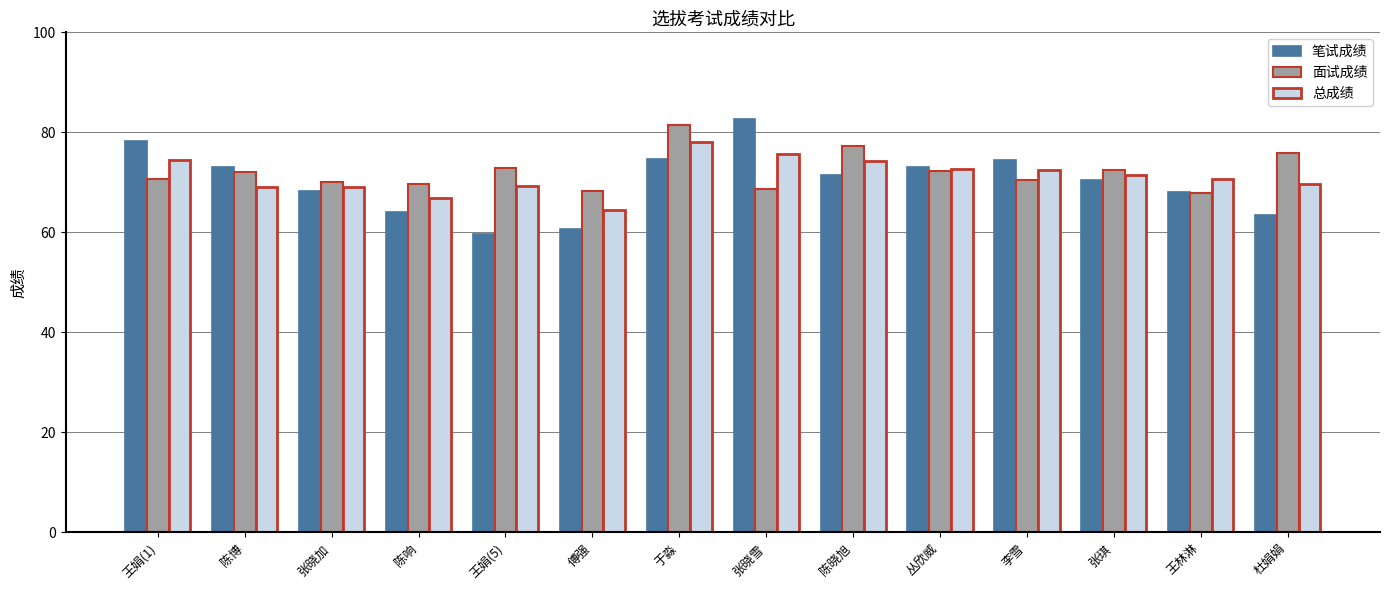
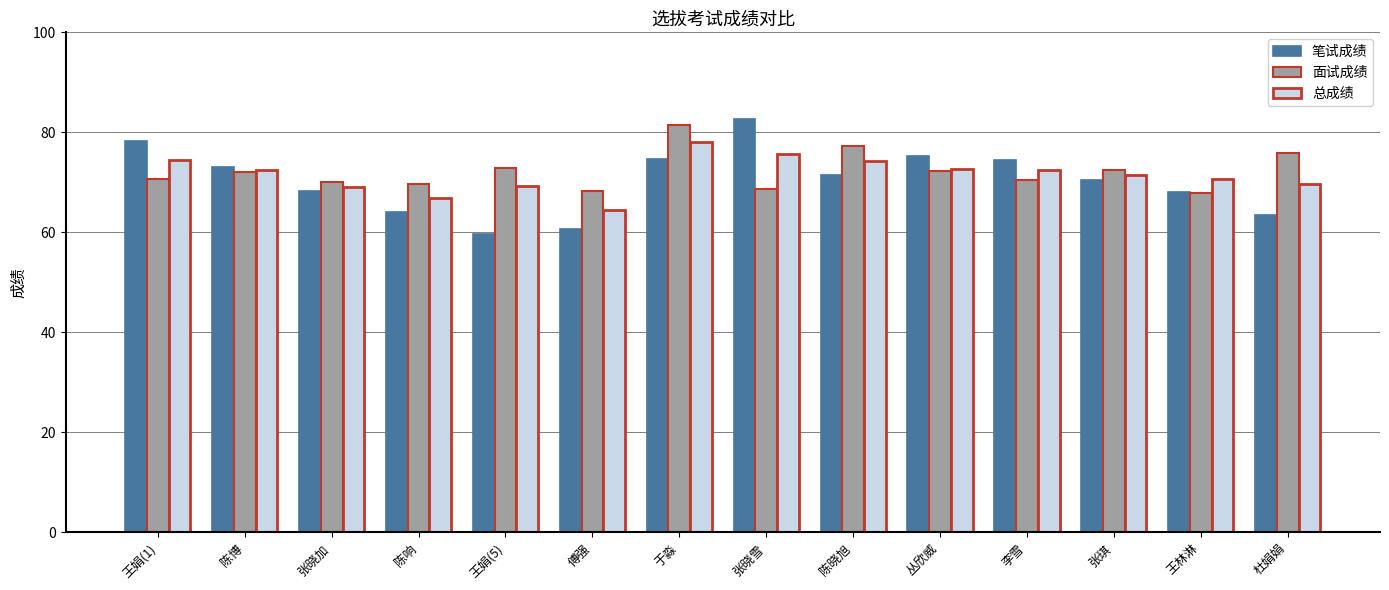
  {
    "笔试成绩": {
      "王娟(1)": 78,
      "陈博": 73,
      "张晓加": 68,
      "陈响": 64,
      "王娟(5)": 60,
      "傅强": 61,
      "于淼": 75,
      "张晓雪": 83,
      "陈晓旭": 72,
-     "丛欣威": 73,
+     "丛欣威": 75,
      "李雪": 75,
      "张琪": 71,
      "王林淋": 68,
      "杜娟娟": 64
    },
    "面试成绩": {
      "王娟(1)": 71,
      "陈博": 72,
      "张晓加": 70,
      "陈响": 70,
      "王娟(5)": 73,
      "傅强": 68,
      "于淼": 81,
      "张晓雪": 69,
      "陈晓旭": 77,
      "丛欣威": 72,
      "李雪": 70,
      "张琪": 72,
      "王林淋": 68,
      "杜娟娟": 76
    },
    "总成绩": {
      "王娟(1)": 74,
-     "陈博": 69,
+     "陈博": 73,
      "张晓加": 69,
      "陈响": 67,
      "王娟(5)": 69,
      "傅强": 64,
      "于淼": 78,
      "张晓雪": 76,
      "陈晓旭": 74,
      "丛欣威": 73,
      "李雪": 72,
      "张琪": 71,
      "王林淋": 71,
      "杜娟娟": 70
    }
  }
